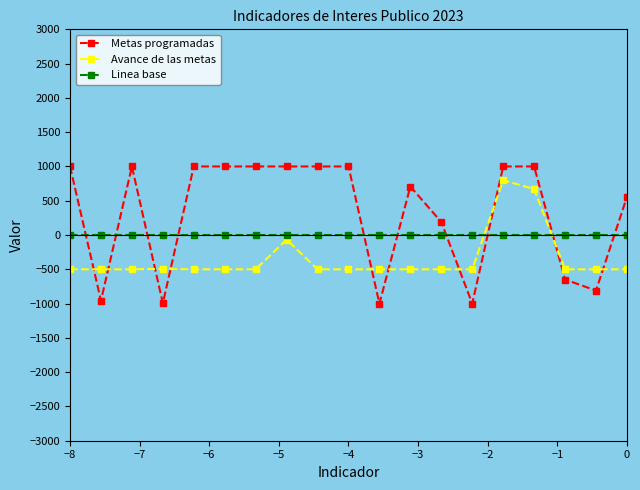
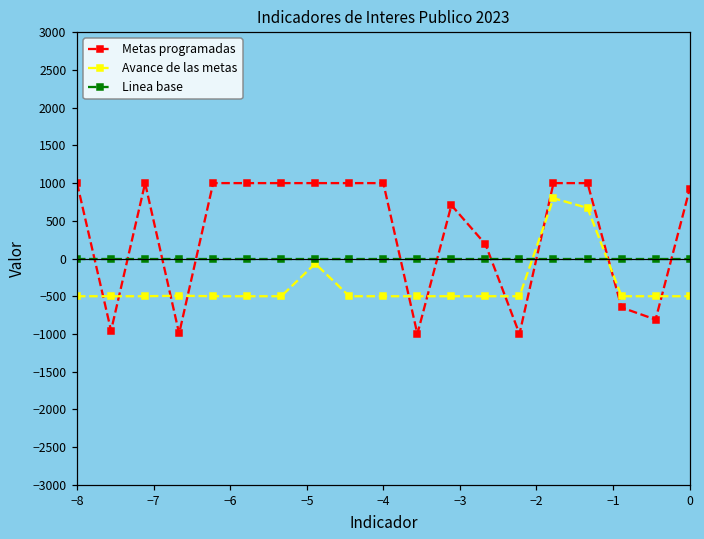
  {
    "Metas programadas": {
      "−8": 1000,
      "−4": 1000,
-     "0": 600
+     "0": 900
    },
    "Avance de las metas": {
      "−8": -500,
      "−4": -500,
      "0": -500
    },
    "Linea base": {
      "−8": 0,
      "−4": 0,
      "0": 0
    }
  }
